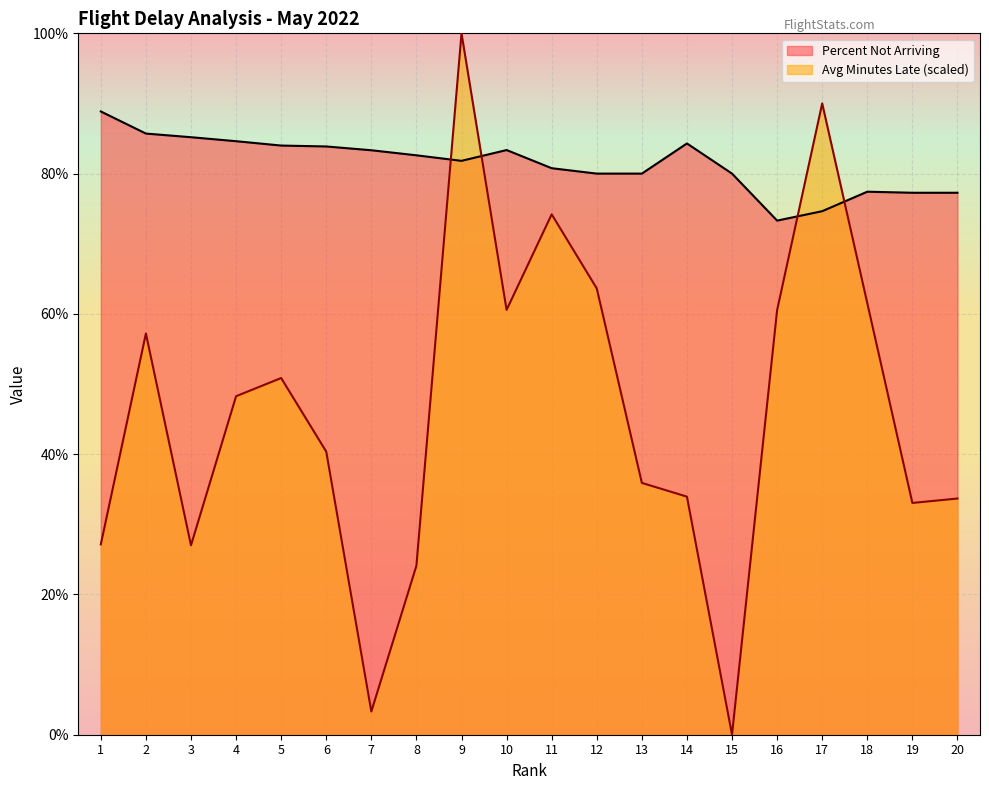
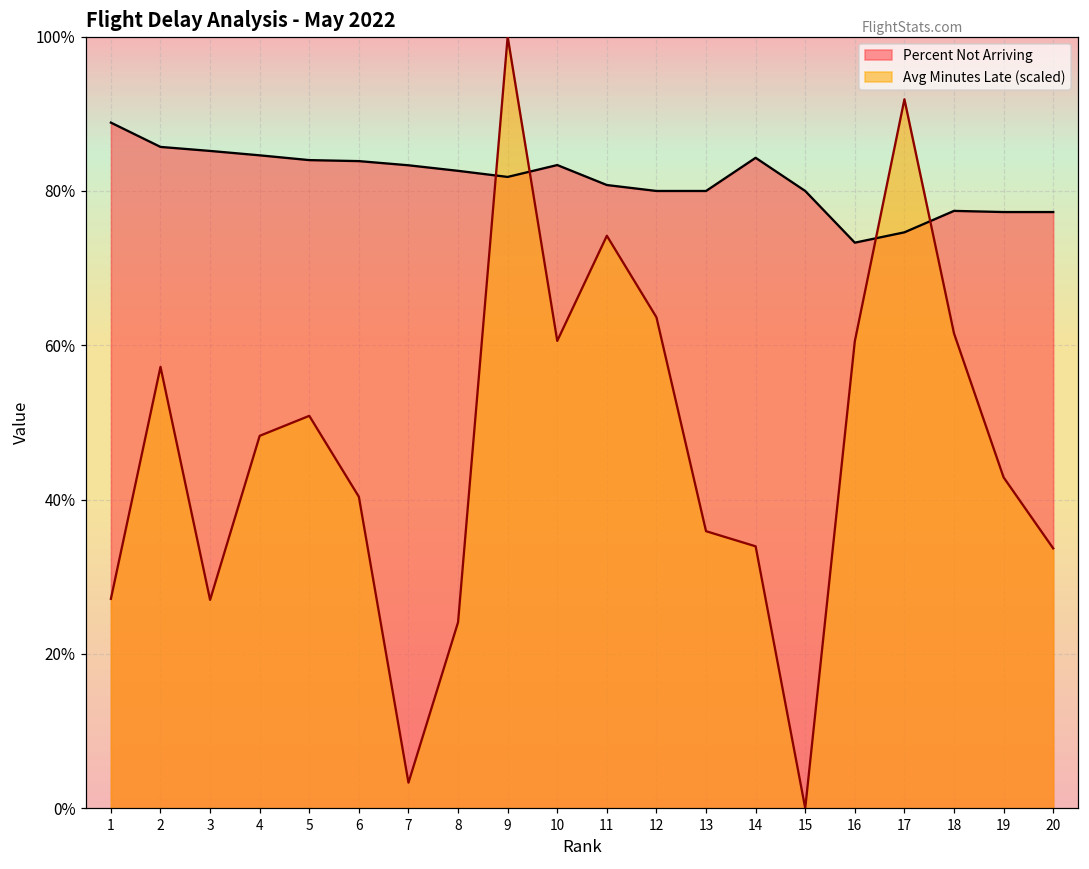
  {
    "Percent Not Arriving": {
      "1": "89%",
      "2": "86%",
      "3": "85%",
      "4": "85%",
      "5": "84%",
      "6": "84%",
      "7": "83%",
      "8": "83%",
      "9": "82%",
      "10": "83%",
      "11": "81%",
      "12": "80%",
      "13": "80%",
      "14": "84%",
      "15": "80%",
      "16": "73%",
      "17": "75%",
      "18": "77%",
      "19": "77%",
      "20": "77%"
    },
    "Avg Minutes Late (scaled)": {
      "1": "27%",
      "2": "57%",
      "3": "27%",
      "4": "48%",
      "5": "51%",
      "6": "40%",
      "7": "3%",
      "8": "24%",
      "9": "100%",
      "10": "61%",
      "11": "74%",
      "12": "64%",
      "13": "36%",
      "14": "34%",
      "15": "0%",
      "16": "61%",
-     "17": "90%",
+     "17": "92%",
      "18": "62%",
-     "19": "33%",
+     "19": "43%",
      "20": "34%"
    }
  }
